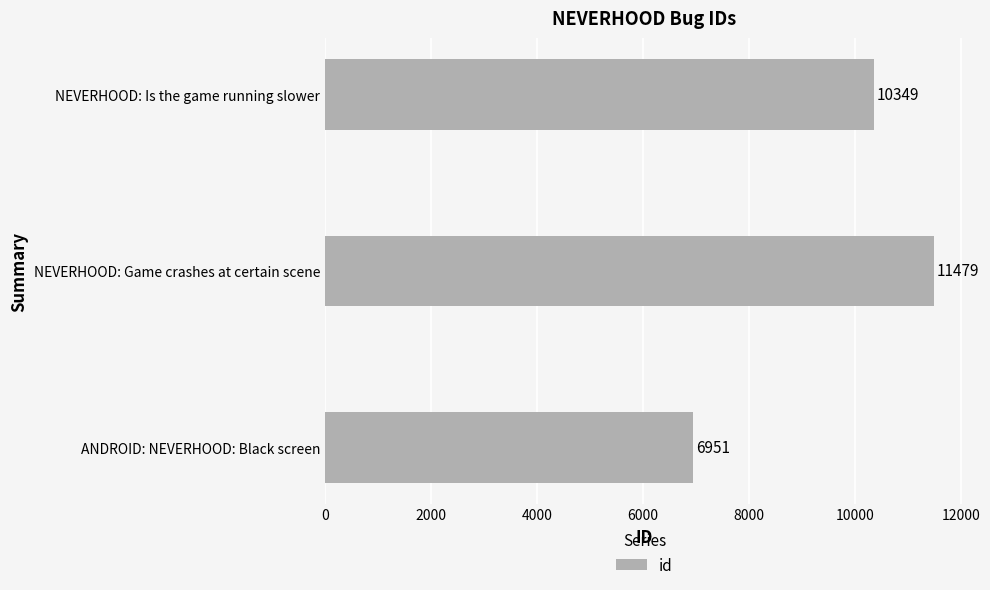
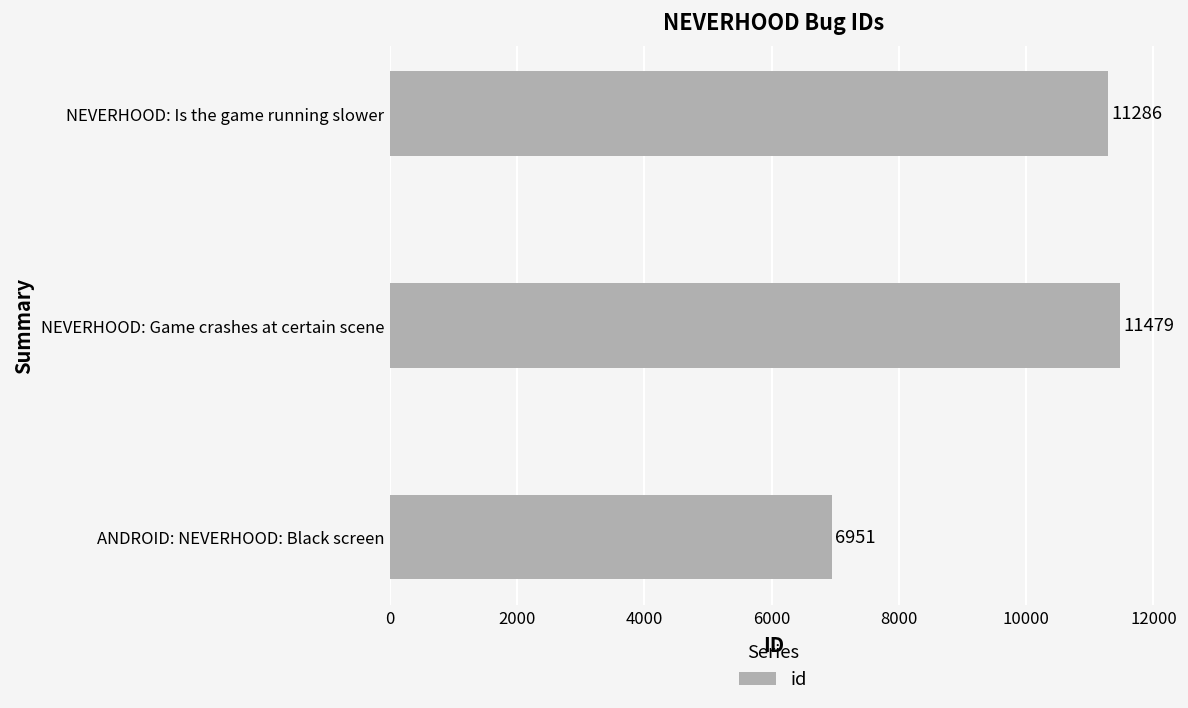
  {
-   "NEVERHOOD: Is the game running slower": 10349,
+   "NEVERHOOD: Is the game running slower": 11286,
    "NEVERHOOD: Game crashes at certain scene": 11479,
    "ANDROID: NEVERHOOD: Black screen": 6951
  }
